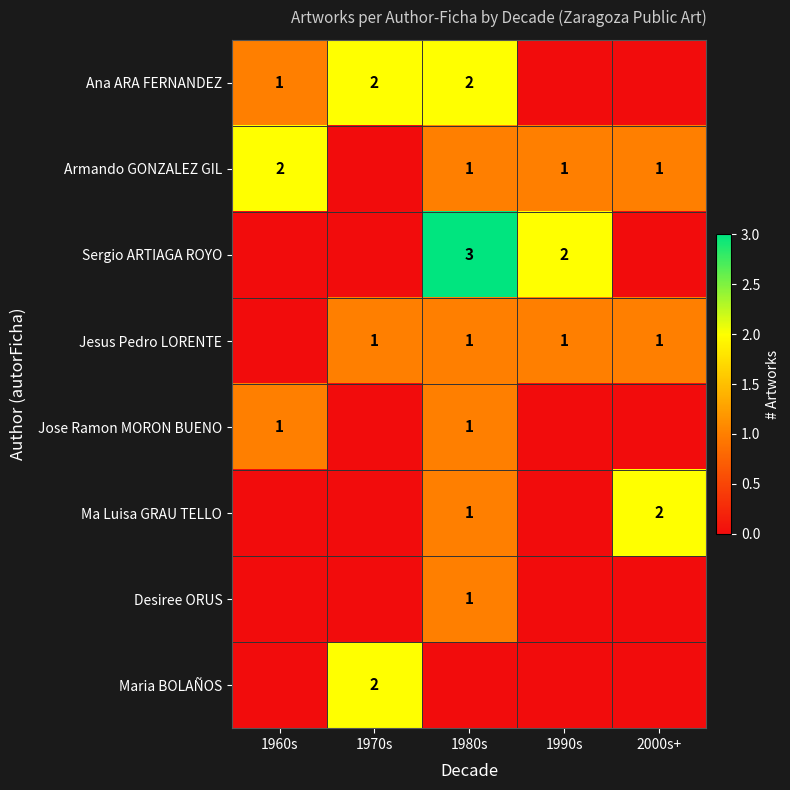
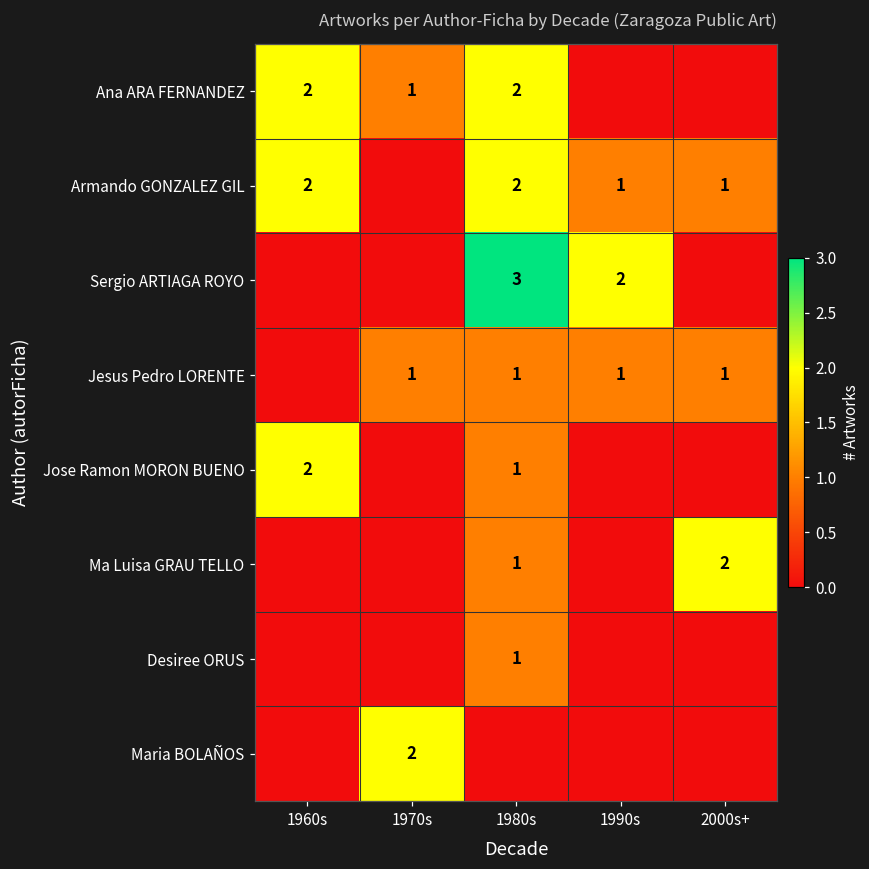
  {
    "Ana ARA FERNANDEZ": {
-     "1960s": 1,
-     "1970s": 2,
+     "1960s": 2,
+     "1970s": 1,
      "1980s": 2
    },
    "Armando GONZALEZ GIL": {
      "1960s": 2,
-     "1980s": 1,
+     "1980s": 2,
      "1990s": 1,
      "2000s+": 1
    },
    "Sergio ARTIAGA ROYO": {
      "1980s": 3,
      "1990s": 2
    },
    "Jesus Pedro LORENTE": {
      "1970s": 1,
      "1980s": 1,
      "1990s": 1,
      "2000s+": 1
    },
    "Jose Ramon MORON BUENO": {
-     "1960s": 1,
+     "1960s": 2,
      "1980s": 1
    },
    "Ma Luisa GRAU TELLO": {
      "1980s": 1,
      "2000s+": 2
    },
    "Desiree ORUS": {
      "1980s": 1
    },
    "Maria BOLAÑOS": {
      "1970s": 2
    }
  }
